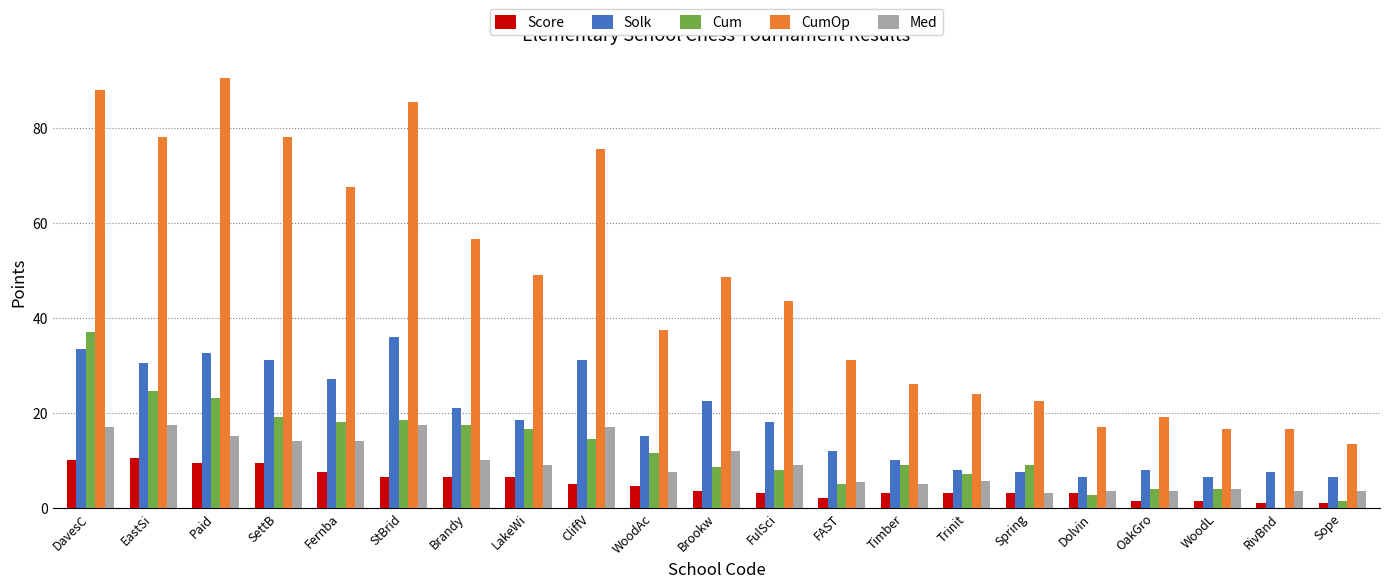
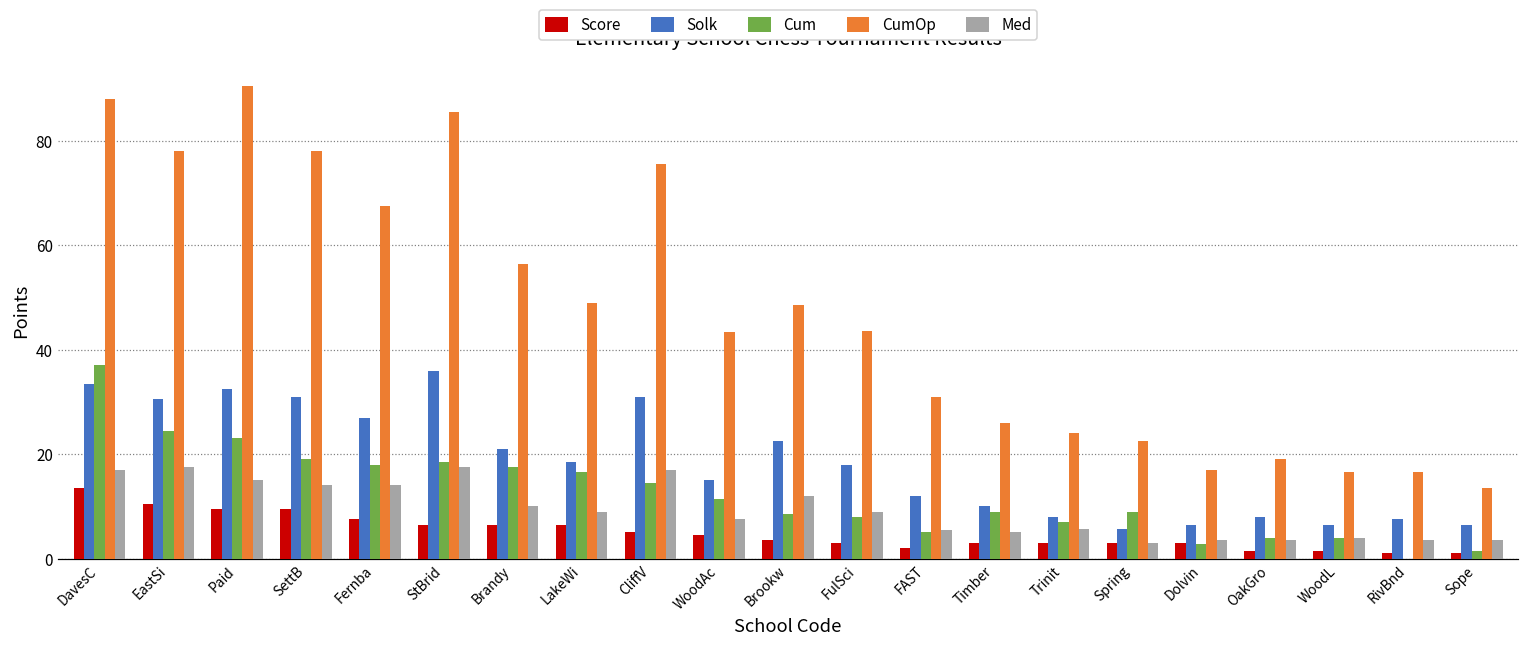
  {
    "Score": {
-     "DavesC": 10,
+     "DavesC": 14,
      "EastSi": 11,
      "Paid": 10,
      "SettB": 10,
      "Fernba": 8,
      "StBrid": 7,
      "Brandy": 7,
      "LakeWi": 7,
      "CliffV": 5,
      "WoodAc": 5,
      "Brookw": 4,
      "FulSci": 3,
      "FAST": 2,
      "Timber": 3,
      "Trinit": 3,
      "Spring": 3,
      "Dolvin": 3,
      "OakGro": 2,
      "WoodL": 2,
      "RivBnd": 1,
      "Sope": 1
    },
    "Solk": {
      "DavesC": 34,
      "EastSi": 31,
      "Paid": 33,
      "SettB": 31,
      "Fernba": 27,
      "StBrid": 36,
      "Brandy": 21,
      "LakeWi": 19,
      "CliffV": 31,
      "WoodAc": 15,
      "Brookw": 23,
      "FulSci": 18,
      "FAST": 12,
      "Timber": 10,
      "Trinit": 8,
-     "Spring": 8,
+     "Spring": 6,
      "Dolvin": 7,
      "OakGro": 8,
      "WoodL": 7,
      "RivBnd": 8,
      "Sope": 7
    },
    "Cum": {
      "DavesC": 37,
      "EastSi": 25,
      "Paid": 23,
      "SettB": 19,
      "Fernba": 18,
      "StBrid": 19,
      "Brandy": 18,
      "LakeWi": 17,
      "CliffV": 15,
      "WoodAc": 12,
      "Brookw": 9,
      "FulSci": 8,
      "FAST": 5,
      "Timber": 9,
      "Trinit": 7,
      "Spring": 9,
      "Dolvin": 3,
      "OakGro": 4,
      "WoodL": 4,
      "RivBnd": 0,
      "Sope": 2
    },
    "CumOp": {
      "DavesC": 88,
      "EastSi": 78,
      "Paid": 91,
      "SettB": 78,
      "Fernba": 68,
      "StBrid": 86,
      "Brandy": 57,
      "LakeWi": 49,
      "CliffV": 76,
-     "WoodAc": 38,
+     "WoodAc": 43,
      "Brookw": 49,
      "FulSci": 44,
      "FAST": 31,
      "Timber": 26,
      "Trinit": 24,
      "Spring": 23,
      "Dolvin": 17,
      "OakGro": 19,
      "WoodL": 17,
      "RivBnd": 17,
      "Sope": 14
    },
    "Med": {
      "DavesC": 17,
      "EastSi": 18,
      "Paid": 15,
      "SettB": 14,
      "Fernba": 14,
      "StBrid": 18,
      "Brandy": 10,
      "LakeWi": 9,
      "CliffV": 17,
      "WoodAc": 8,
      "Brookw": 12,
      "FulSci": 9,
      "FAST": 6,
      "Timber": 5,
      "Trinit": 6,
      "Spring": 3,
      "Dolvin": 4,
      "OakGro": 4,
      "WoodL": 4,
      "RivBnd": 4,
      "Sope": 4
    }
  }
